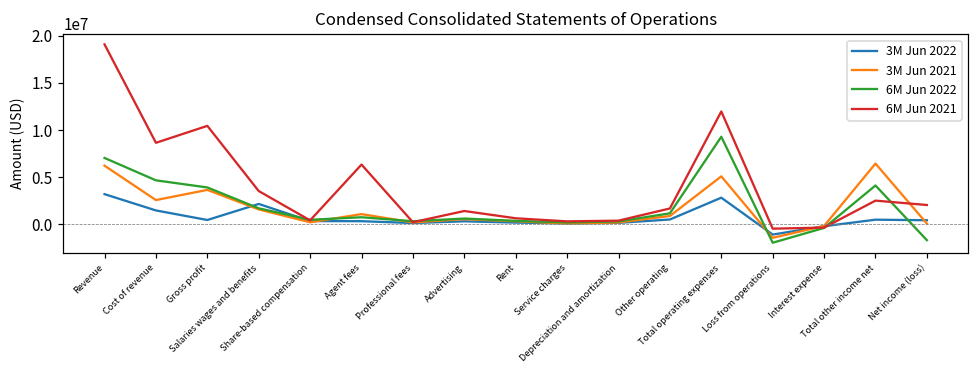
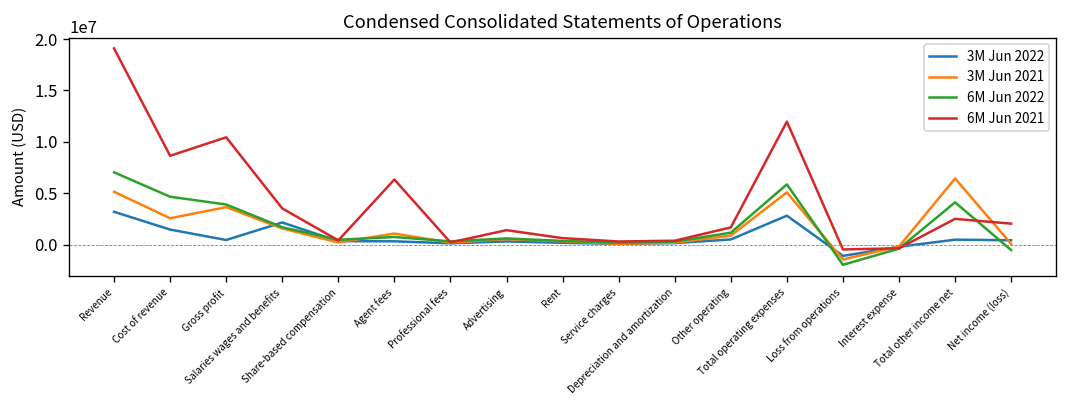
  {
    "3M Jun 2022": {
      "Revenue": 3000000,
      "Cost of revenue": 1000000,
      "Gross profit": 0,
      "Salaries wages and benefits": 2000000,
      "Agent fees": 0,
      "Other operating": 1000000,
      "Total operating expenses": 3000000,
      "Loss from operations": -1000000,
      "Total other income net": 0,
      "Net income (loss)": 0
    },
    "3M Jun 2021": {
-     "Revenue": 6000000,
+     "Revenue": 5000000,
      "Cost of revenue": 3000000,
      "Agent fees": 1000000,
      "Total operating expenses": 5000000,
      "Loss from operations": -1000000,
      "Total other income net": 6000000,
      "Net income (loss)": 0
    },
    "6M Jun 2022": {
      "Revenue": 7000000,
      "Cost of revenue": 5000000,
      "Agent fees": 1000000,
-     "Total operating expenses": 9000000,
+     "Total operating expenses": 6000000,
      "Loss from operations": -2000000,
      "Total other income net": 4000000,
-     "Net income (loss)": -2000000
+     "Net income (loss)": -1000000
    },
    "6M Jun 2021": {
      "Revenue": 19000000,
      "Cost of revenue": 9000000,
      "Gross profit": 10000000,
      "Salaries wages and benefits": 4000000,
      "Agent fees": 6000000,
      "Advertising": 1000000,
      "Other operating": 2000000,
      "Total operating expenses": 12000000,
      "Loss from operations": 0,
      "Total other income net": 3000000,
      "Net income (loss)": 2000000
    }
  }
